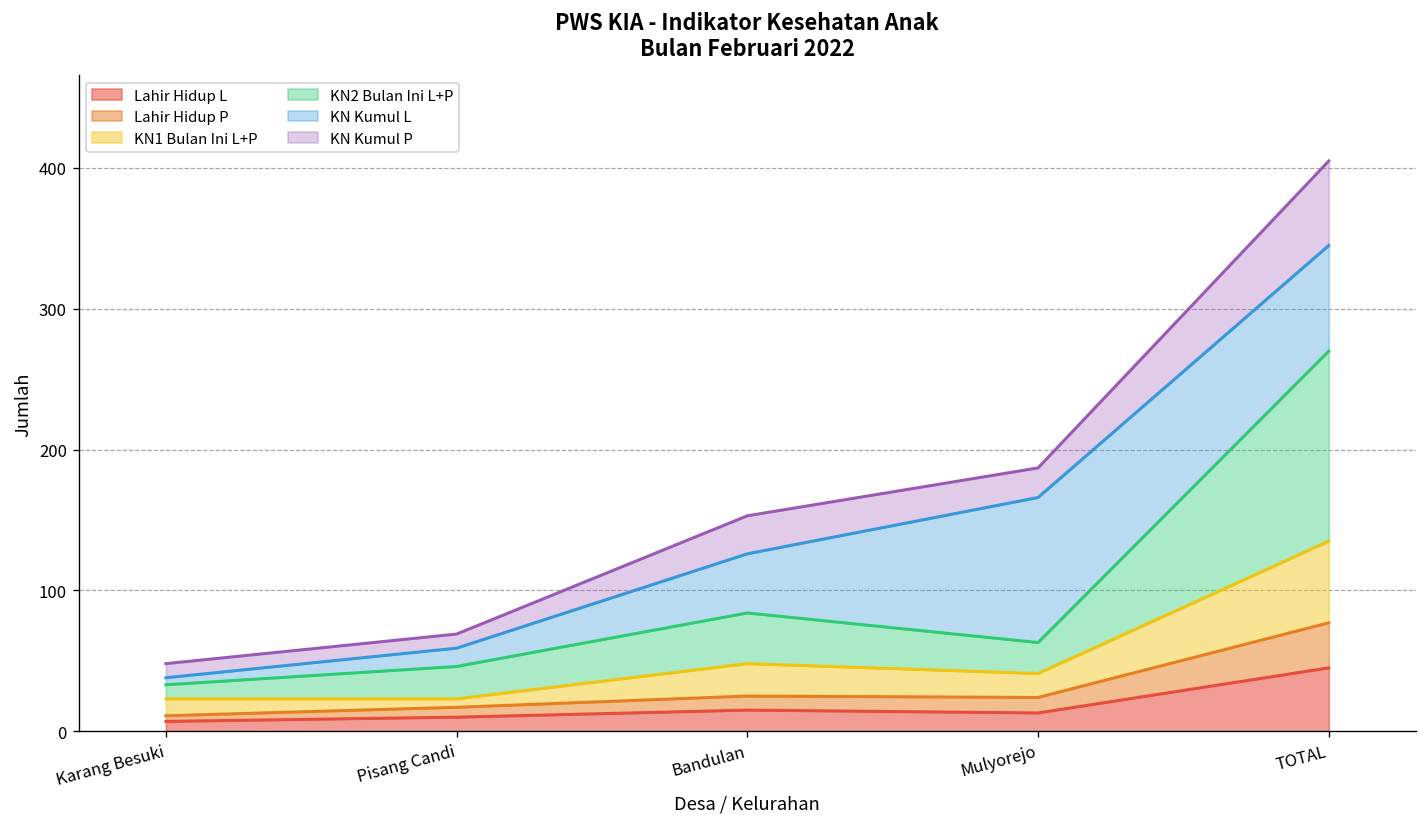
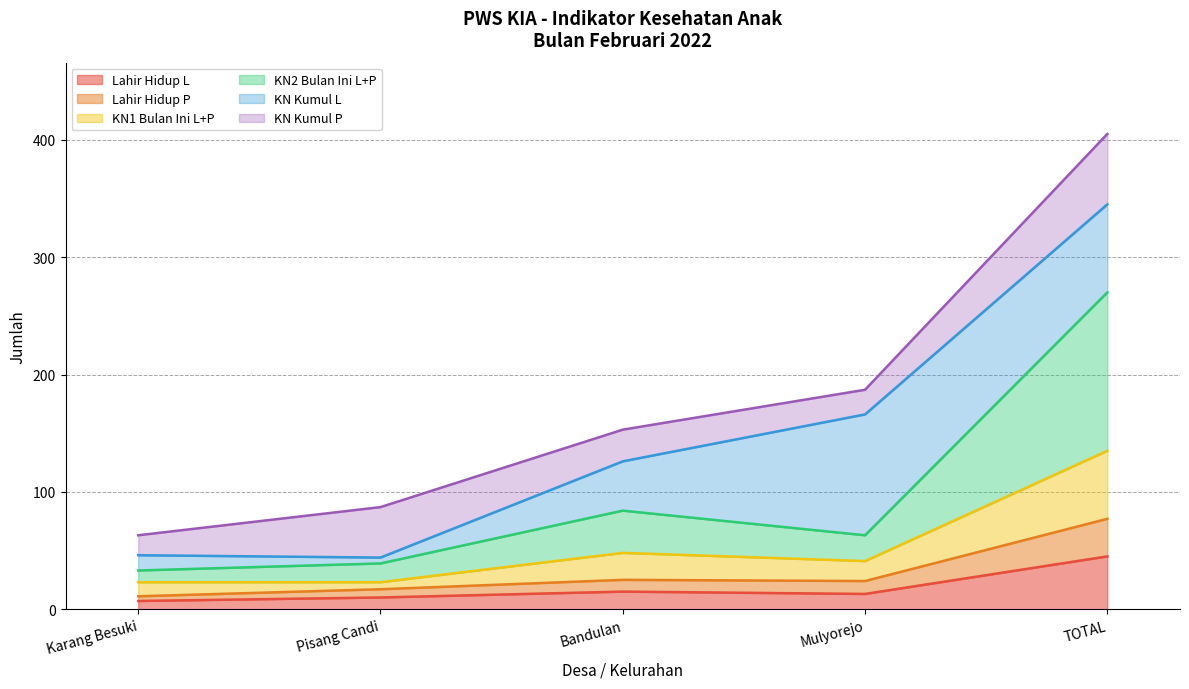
  {
    "KN2 Bulan Ini L+P": {
      "Karang Besuki": 10,
-     "Pisang Candi": 23,
+     "Pisang Candi": 16,
      "Bandulan": 36,
      "Mulyorejo": 22,
      "TOTAL": 135
    },
    "KN Kumul L": {
-     "Karang Besuki": 5,
-     "Pisang Candi": 13,
+     "Karang Besuki": 13,
+     "Pisang Candi": 5,
      "Bandulan": 42,
      "Mulyorejo": 103,
      "TOTAL": 75
    },
    "KN Kumul P": {
-     "Karang Besuki": 10,
-     "Pisang Candi": 10,
+     "Karang Besuki": 17,
+     "Pisang Candi": 43,
      "Bandulan": 27,
      "Mulyorejo": 21,
      "TOTAL": 60
    }
  }
